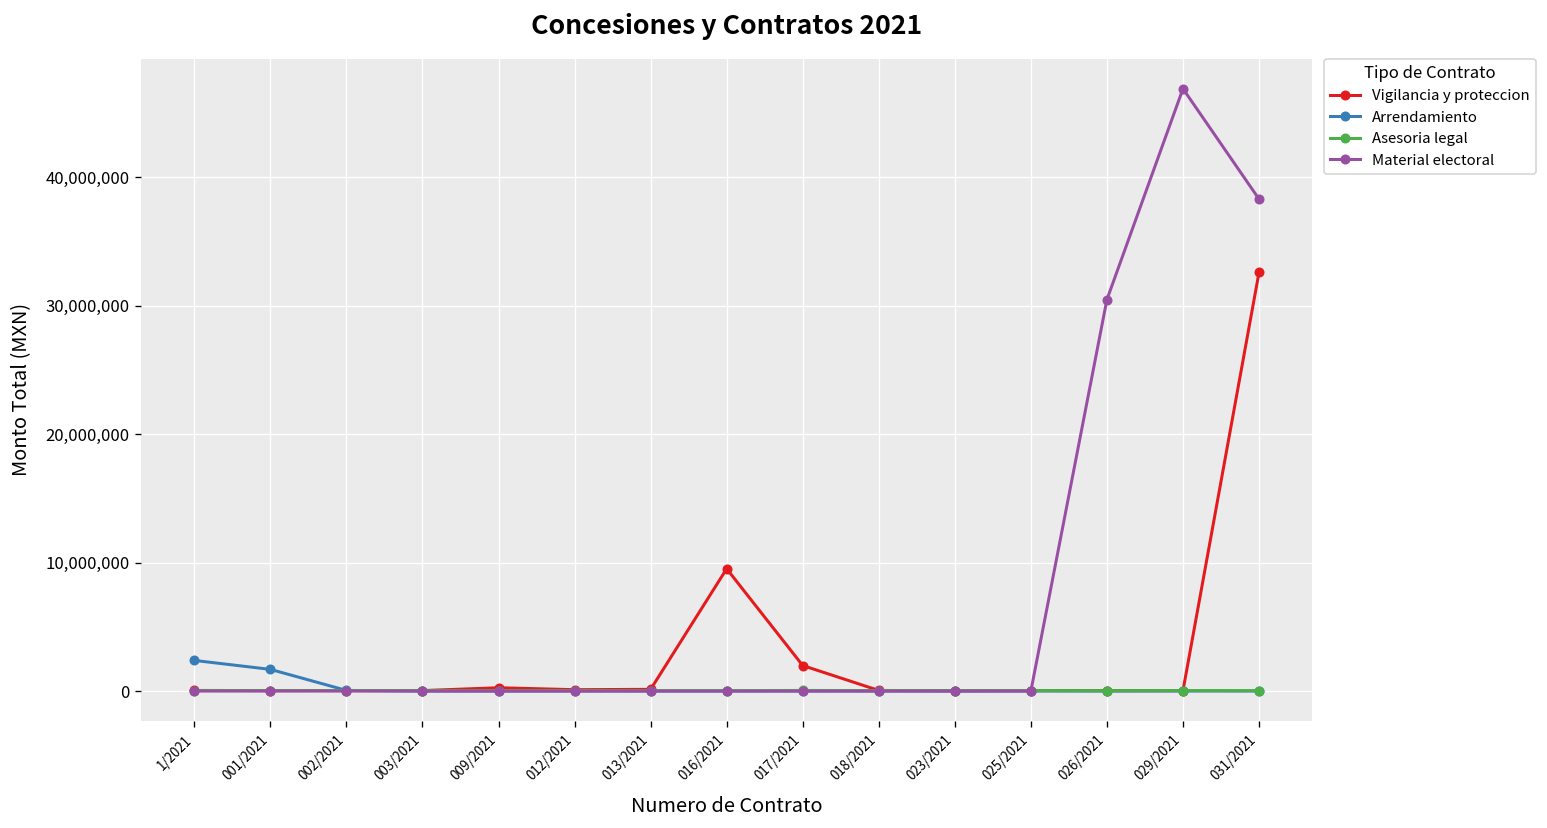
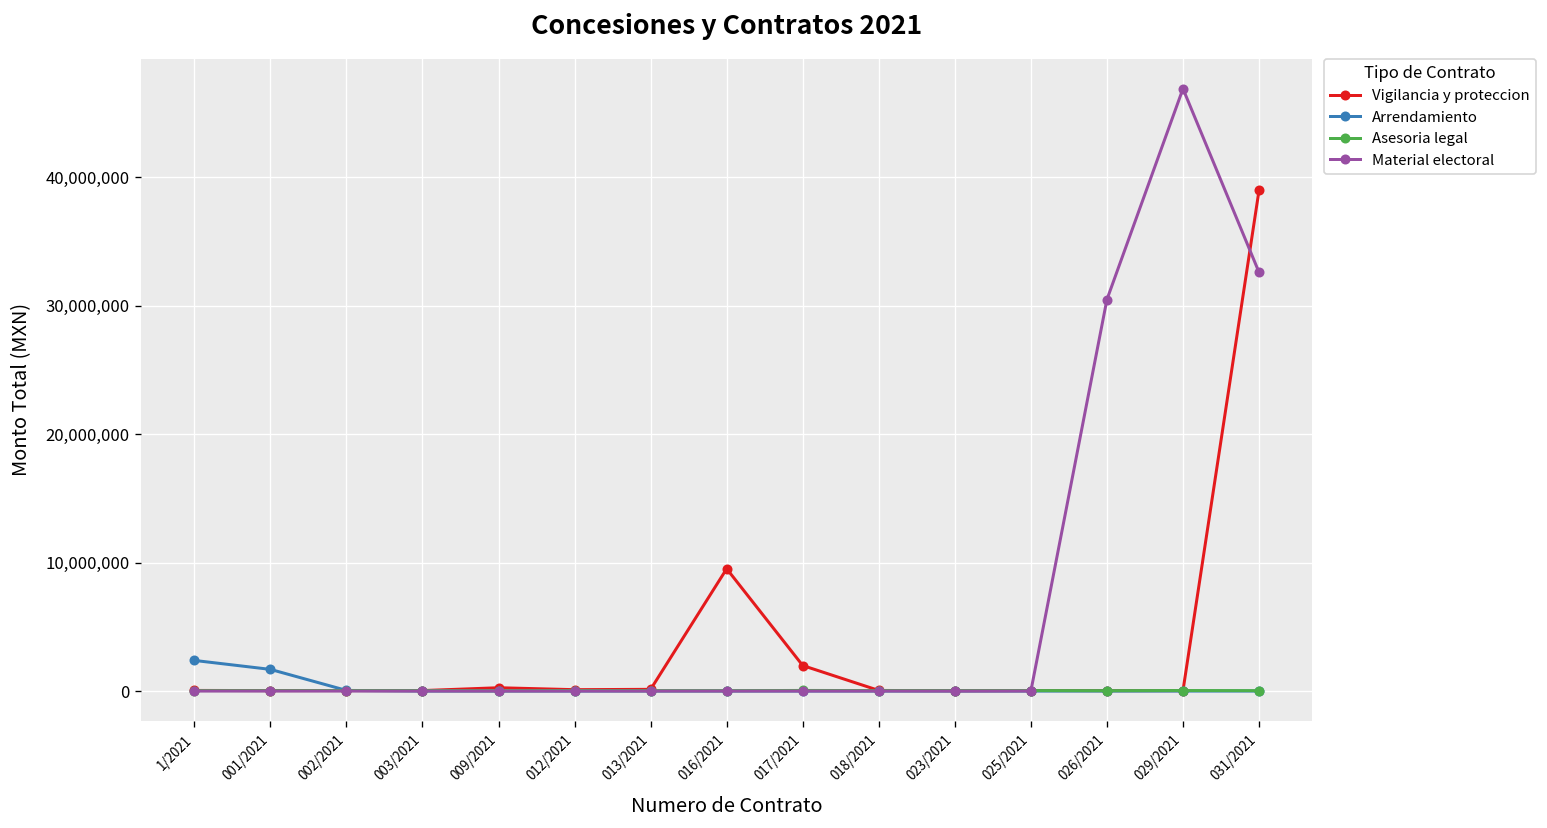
  {
    "Vigilancia y proteccion": {
      "016/2021": "9,500,000",
      "017/2021": "2,000,000",
-     "031/2021": "32,600,000"
+     "031/2021": "39,000,000"
    },
    "Arrendamiento": {
      "1/2021": "2,400,000",
      "001/2021": "1,700,000"
    },
    "Material electoral": {
      "026/2021": "30,500,000",
      "029/2021": "46,900,000",
-     "031/2021": "38,300,000"
+     "031/2021": "32,600,000"
    }
  }
